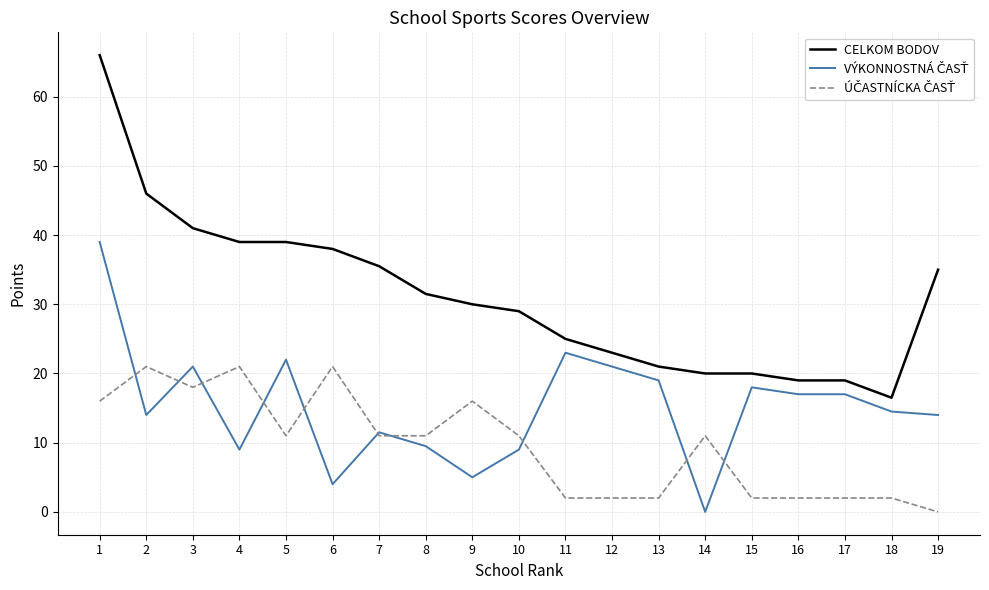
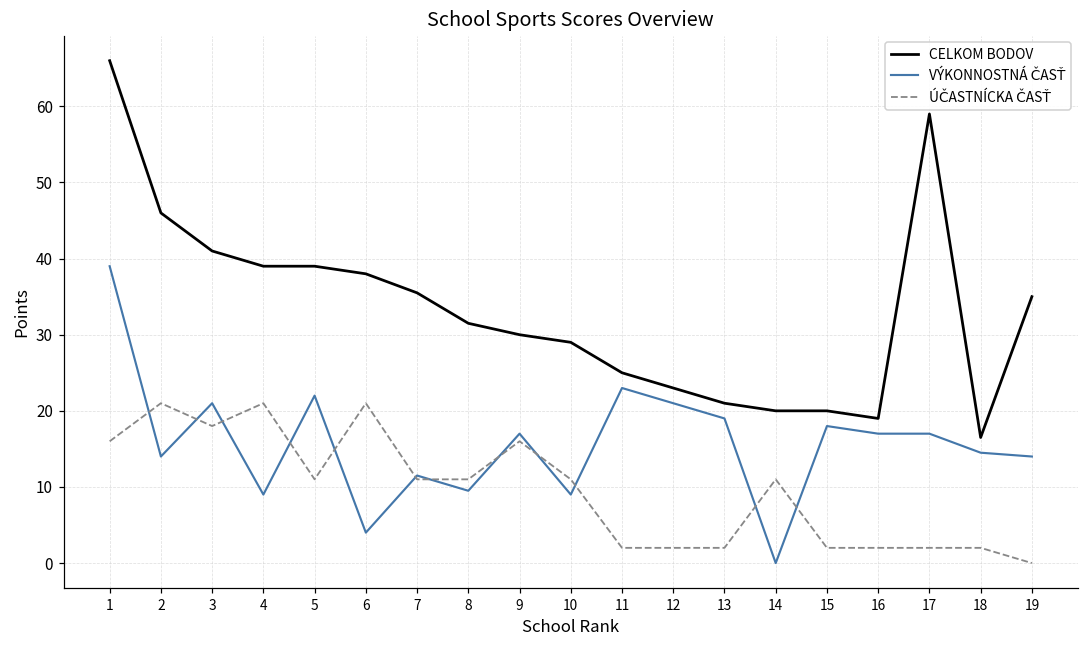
  {
    "CELKOM BODOV": {
      "1": 66,
      "2": 46,
      "3": 41,
      "4": 39,
      "5": 39,
      "6": 38,
      "7": 36,
      "8": 32,
      "9": 30,
      "10": 29,
      "11": 25,
      "12": 23,
      "13": 21,
      "14": 20,
      "15": 20,
      "16": 19,
-     "17": 19,
+     "17": 59,
      "18": 17,
      "19": 35
    },
    "VÝKONNOSTNÁ ČASŤ": {
      "1": 39,
      "2": 14,
      "3": 21,
      "4": 9,
      "5": 22,
      "6": 4,
      "7": 12,
      "8": 10,
-     "9": 5,
+     "9": 17,
      "10": 9,
      "11": 23,
      "12": 21,
      "13": 19,
      "14": 0,
      "15": 18,
      "16": 17,
      "17": 17,
      "18": 15,
      "19": 14
    },
    "ÚČASTNÍCKA ČASŤ": {
      "1": 16,
      "2": 21,
      "3": 18,
      "4": 21,
      "5": 11,
      "6": 21,
      "7": 11,
      "8": 11,
      "9": 16,
      "10": 11,
      "11": 2,
      "12": 2,
      "13": 2,
      "14": 11,
      "15": 2,
      "16": 2,
      "17": 2,
      "18": 2,
      "19": 0
    }
  }
